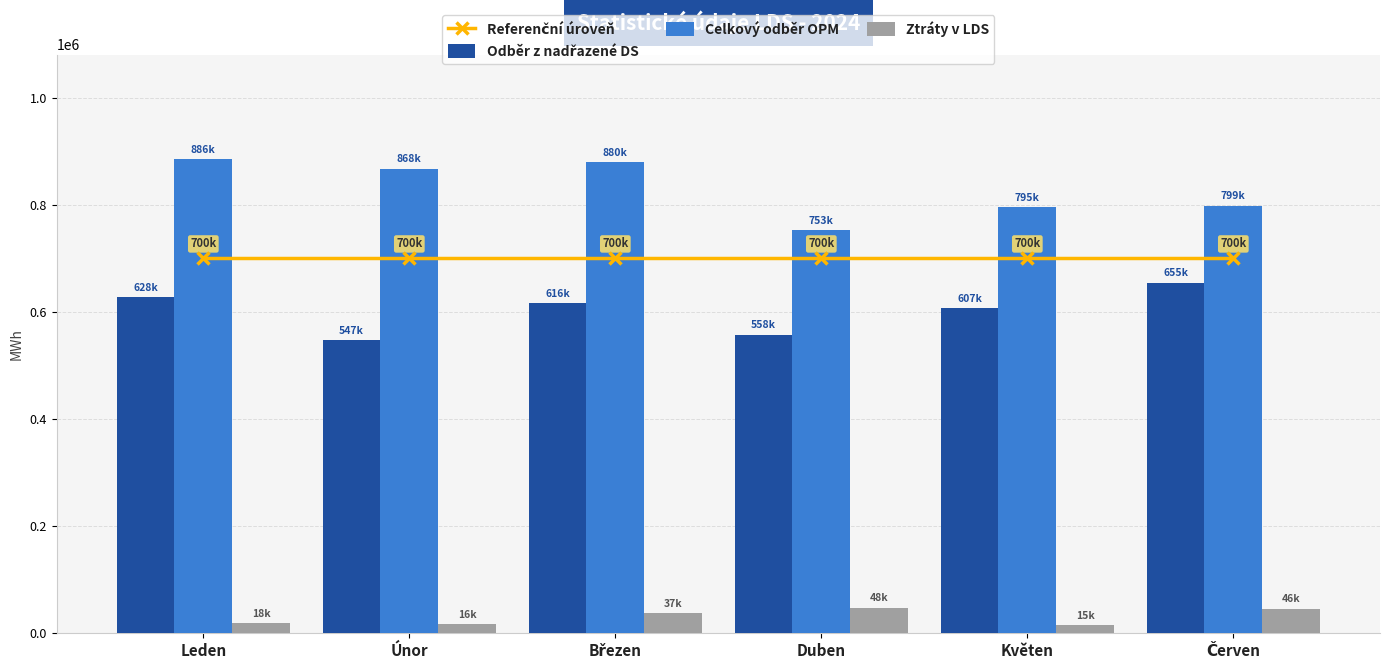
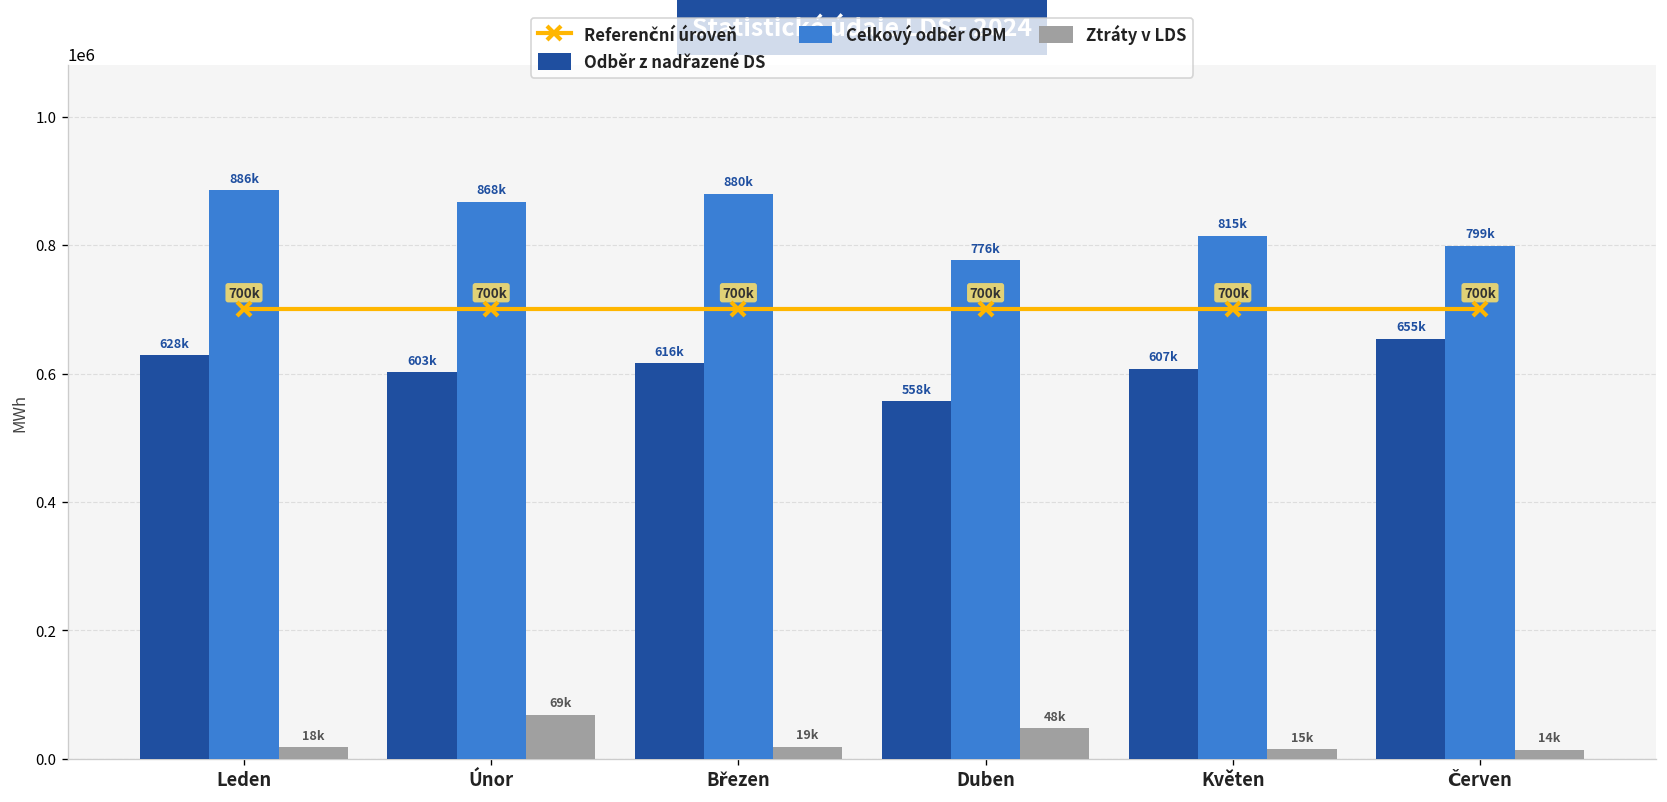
  {
    "Odběr z nadřazené DS": {
      "Leden": "628k",
-     "Únor": "547k",
+     "Únor": "603k",
      "Březen": "616k",
      "Duben": "558k",
      "Květen": "607k",
      "Červen": "655k"
    },
    "Celkový odběr OPM": {
      "Leden": "886k",
      "Únor": "868k",
      "Březen": "880k",
-     "Duben": "753k",
-     "Květen": "795k",
+     "Duben": "776k",
+     "Květen": "815k",
      "Červen": "799k"
    },
    "Ztráty v LDS": {
      "Leden": "18k",
-     "Únor": "16k",
-     "Březen": "37k",
+     "Únor": "69k",
+     "Březen": "19k",
      "Duben": "48k",
      "Květen": "15k",
-     "Červen": "46k"
+     "Červen": "14k"
    }
  }
